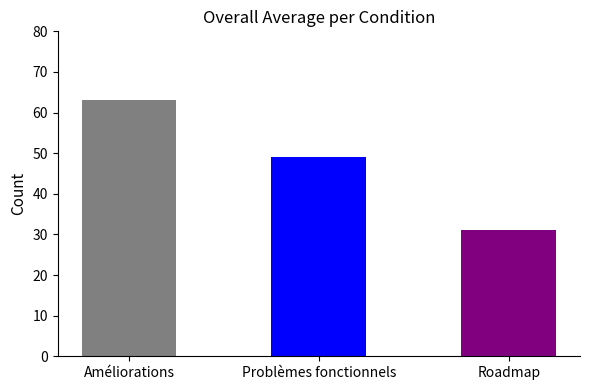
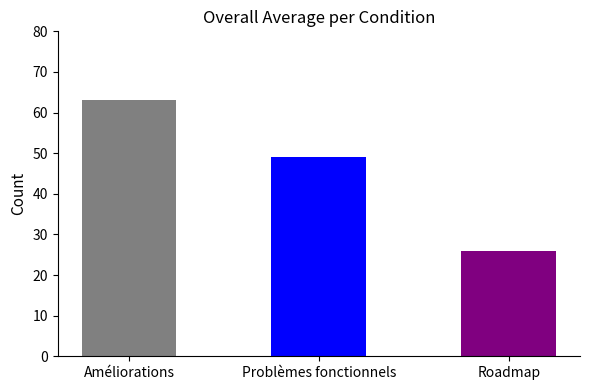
  {
    "Améliorations": 63,
    "Problèmes fonctionnels": 49,
-   "Roadmap": 31
+   "Roadmap": 26
  }
